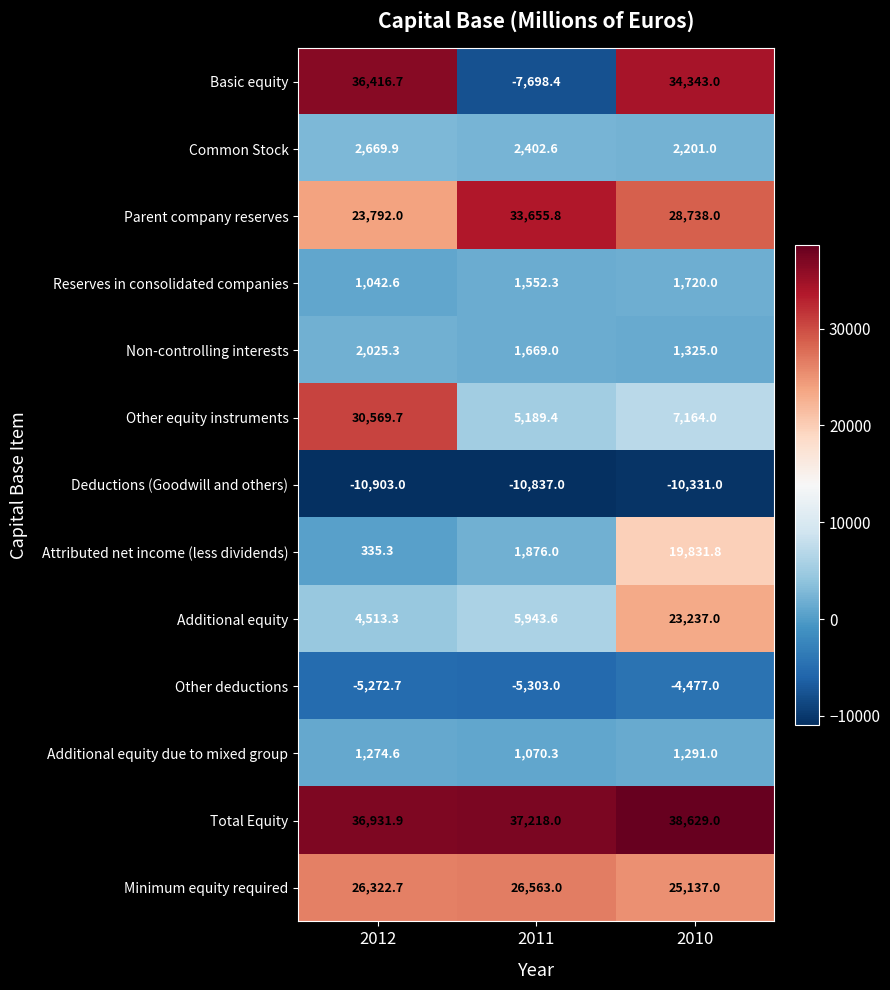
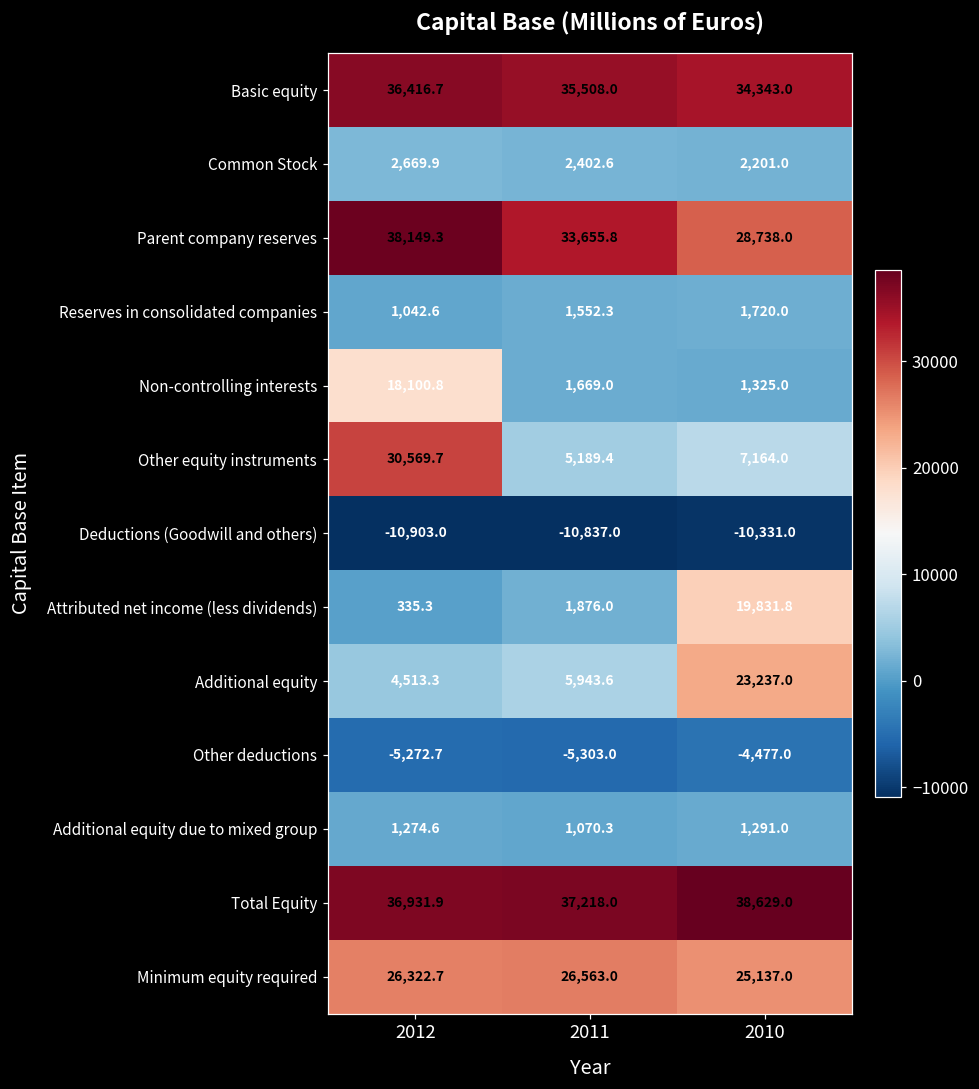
  {
    "Basic equity": {
      "2012": "36,416.7",
-     "2011": "-7,698.4",
+     "2011": "35,508.0",
      "2010": "34,343.0"
    },
    "Common Stock": {
      "2012": "2,669.9",
      "2011": "2,402.6",
      "2010": "2,201.0"
    },
    "Parent company reserves": {
-     "2012": "23,792.0",
+     "2012": "38,149.3",
      "2011": "33,655.8",
      "2010": "28,738.0"
    },
    "Reserves in consolidated companies": {
      "2012": "1,042.6",
      "2011": "1,552.3",
      "2010": "1,720.0"
    },
    "Non-controlling interests": {
-     "2012": "2,025.3",
+     "2012": "18,100.8",
      "2011": "1,669.0",
      "2010": "1,325.0"
    },
    "Other equity instruments": {
      "2012": "30,569.7",
      "2011": "5,189.4",
      "2010": "7,164.0"
    },
    "Deductions (Goodwill and others)": {
      "2012": "-10,903.0",
      "2011": "-10,837.0",
      "2010": "-10,331.0"
    },
    "Attributed net income (less dividends)": {
      "2012": "335.3",
      "2011": "1,876.0",
      "2010": "19,831.8"
    },
    "Additional equity": {
      "2012": "4,513.3",
      "2011": "5,943.6",
      "2010": "23,237.0"
    },
    "Other deductions": {
      "2012": "-5,272.7",
      "2011": "-5,303.0",
      "2010": "-4,477.0"
    },
    "Additional equity due to mixed group": {
      "2012": "1,274.6",
      "2011": "1,070.3",
      "2010": "1,291.0"
    },
    "Total Equity": {
      "2012": "36,931.9",
      "2011": "37,218.0",
      "2010": "38,629.0"
    },
    "Minimum equity required": {
      "2012": "26,322.7",
      "2011": "26,563.0",
      "2010": "25,137.0"
    }
  }
